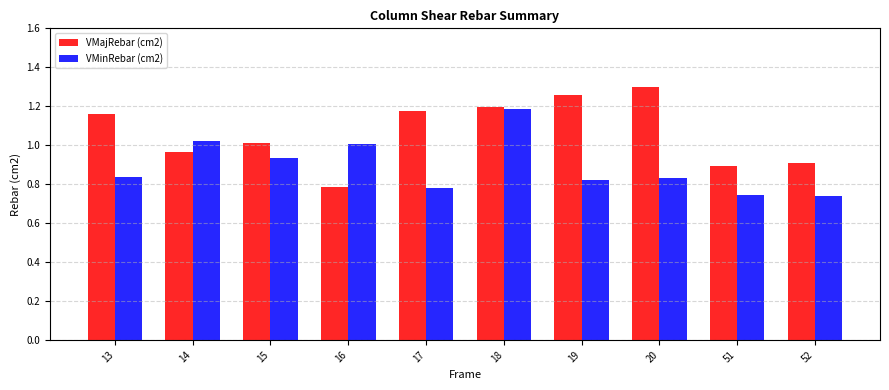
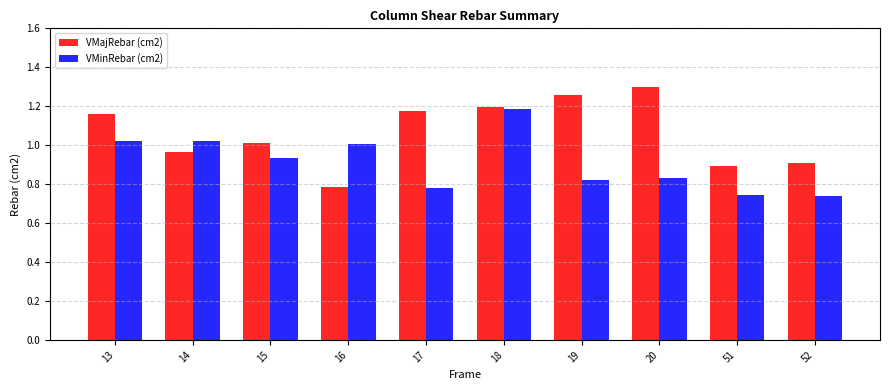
  {
    "VMajRebar (cm2)": {
      "13": 1.16,
      "14": 0.97,
      "15": 1.01,
      "16": 0.78,
      "17": 1.18,
      "18": 1.20,
      "19": 1.26,
      "20": 1.30,
      "51": 0.89,
      "52": 0.91
    },
    "VMinRebar (cm2)": {
-     "13": 0.84,
+     "13": 1.02,
      "14": 1.02,
      "15": 0.93,
      "16": 1.00,
      "17": 0.78,
      "18": 1.19,
      "19": 0.82,
      "20": 0.83,
      "51": 0.74,
      "52": 0.74
    }
  }
